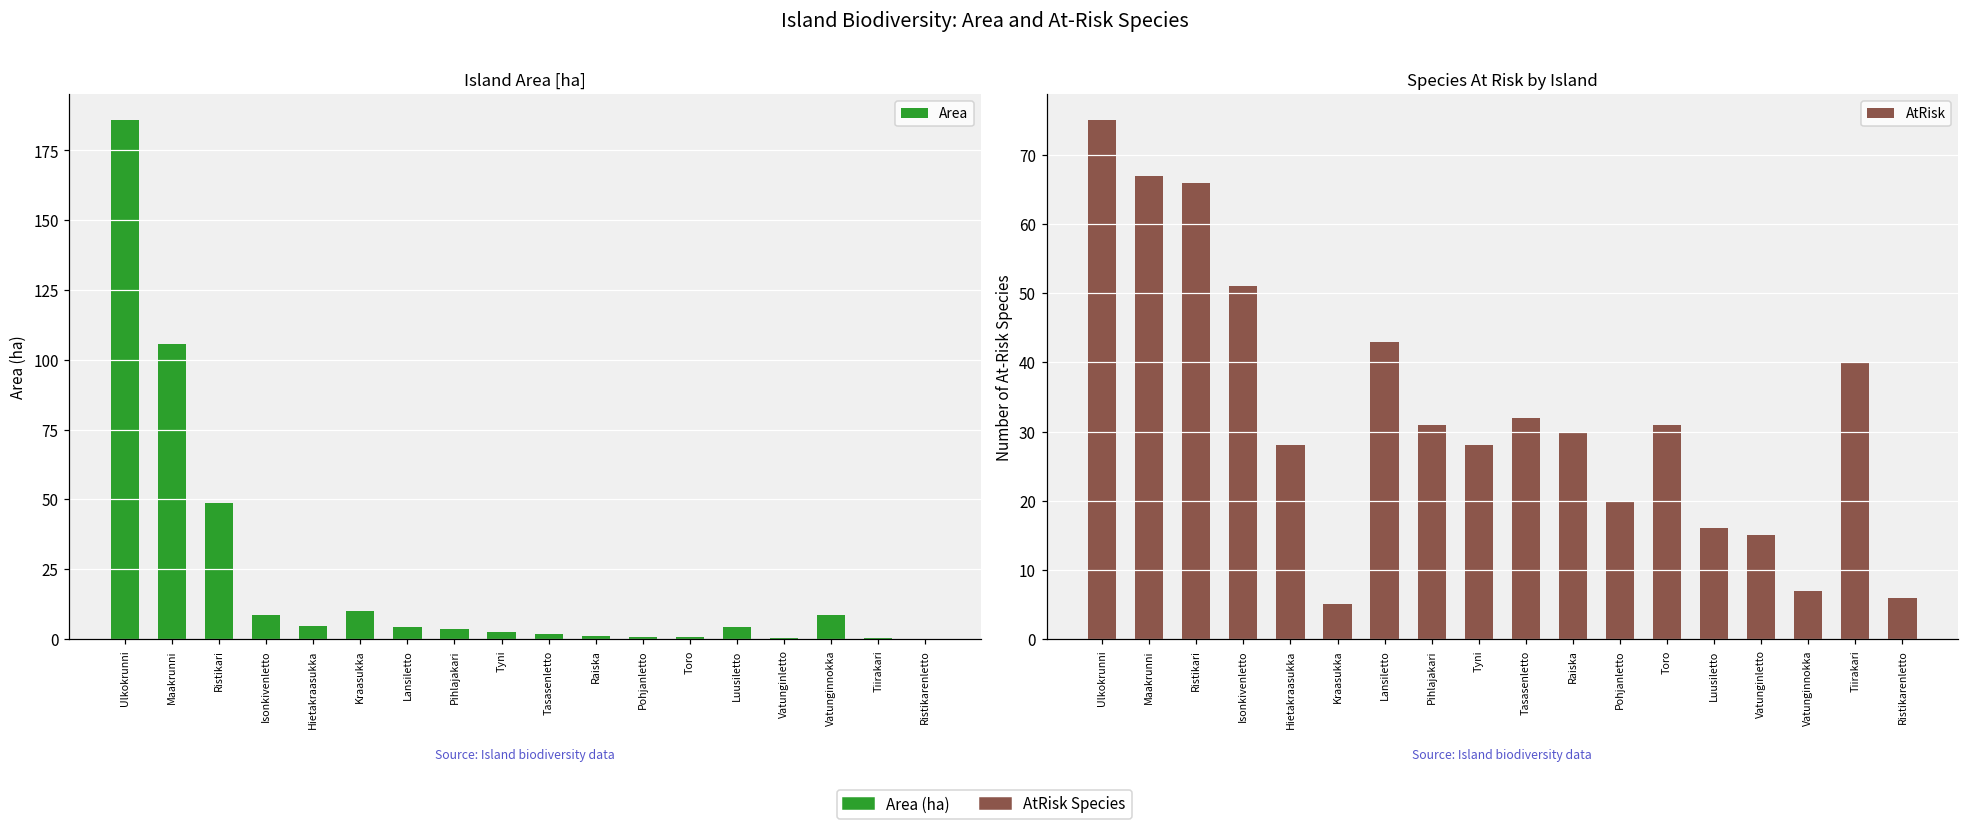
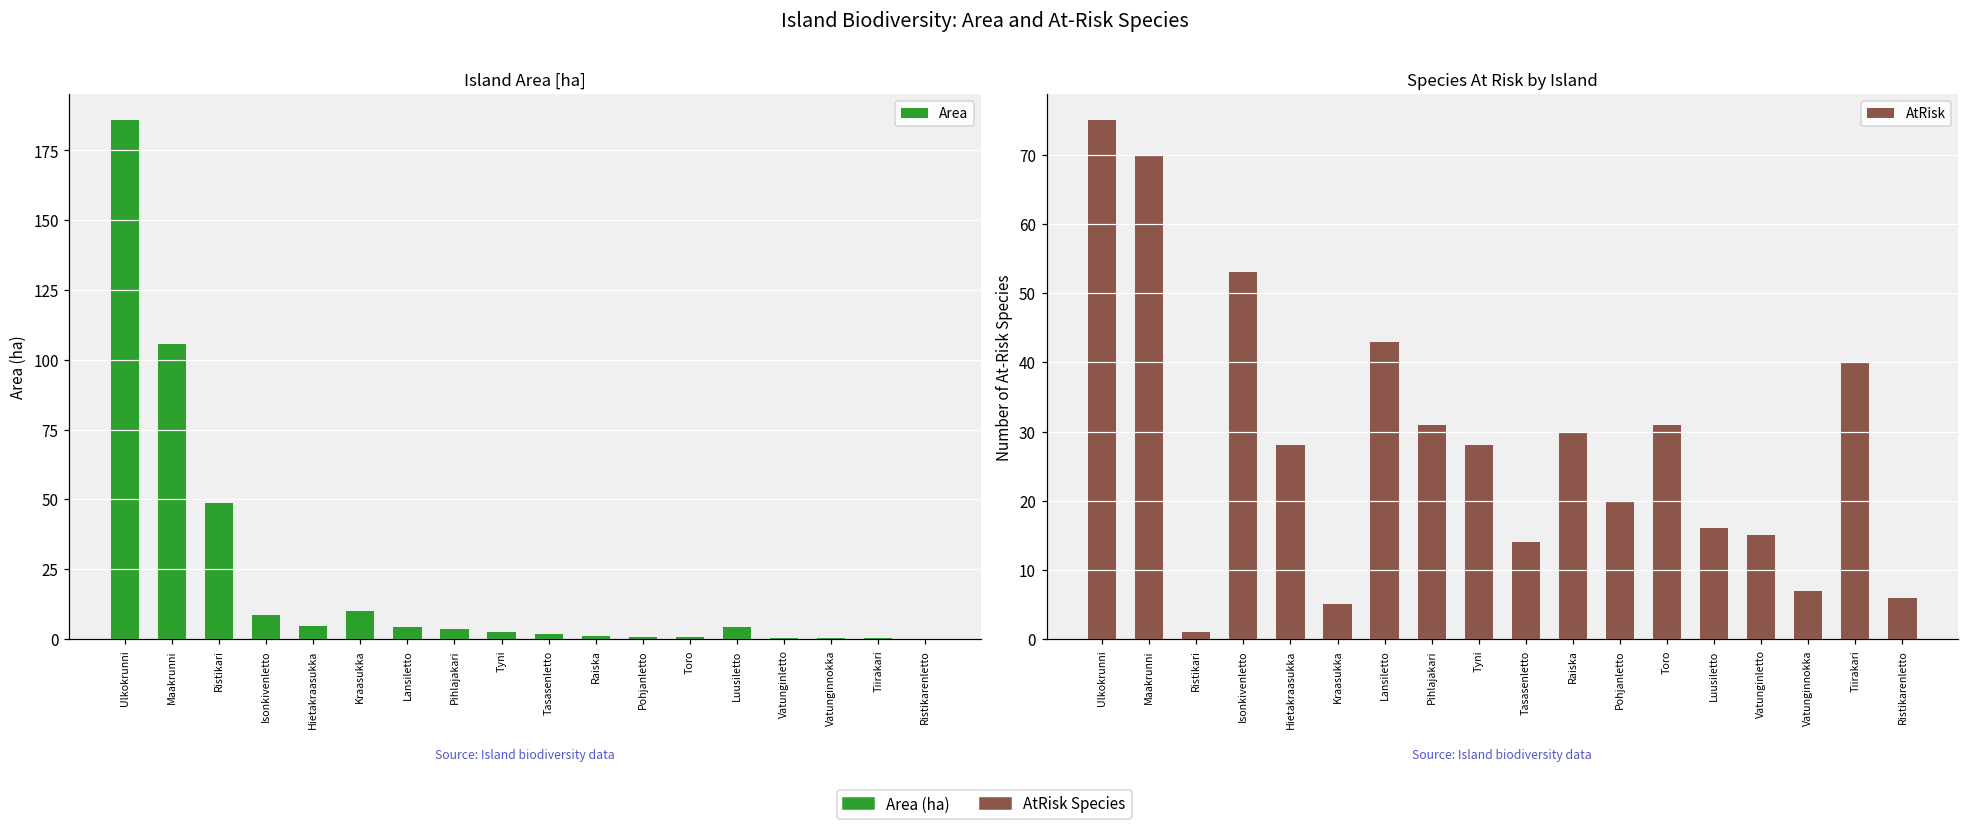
  {
    "Island Area [ha]": {
      "Ulkokrunni": 186,
      "Maakrunni": 106,
      "Ristikari": 49,
      "Isonkivenletto": 9,
      "Hietakraasukka": 5,
      "Kraasukka": 10,
      "Lansiletto": 4,
      "Pihlajakari": 4,
      "Tyni": 3,
      "Tasasenletto": 2,
      "Raiska": 1,
      "Luusiletto": 4,
-     "Vatunginnokka": 9
+     "Vatunginnokka": 0
    },
    "Species At Risk by Island": {
      "Ulkokrunni": 75,
-     "Maakrunni": 67,
-     "Ristikari": 66,
-     "Isonkivenletto": 51,
+     "Maakrunni": 70,
+     "Ristikari": 1,
+     "Isonkivenletto": 53,
      "Hietakraasukka": 28,
      "Kraasukka": 5,
      "Lansiletto": 43,
      "Pihlajakari": 31,
      "Tyni": 28,
-     "Tasasenletto": 32,
+     "Tasasenletto": 14,
      "Raiska": 30,
      "Pohjanletto": 20,
      "Toro": 31,
      "Luusiletto": 16,
      "Vatunginletto": 15,
      "Vatunginnokka": 7,
      "Tiirakari": 40,
      "Ristikarenletto": 6
    }
  }
